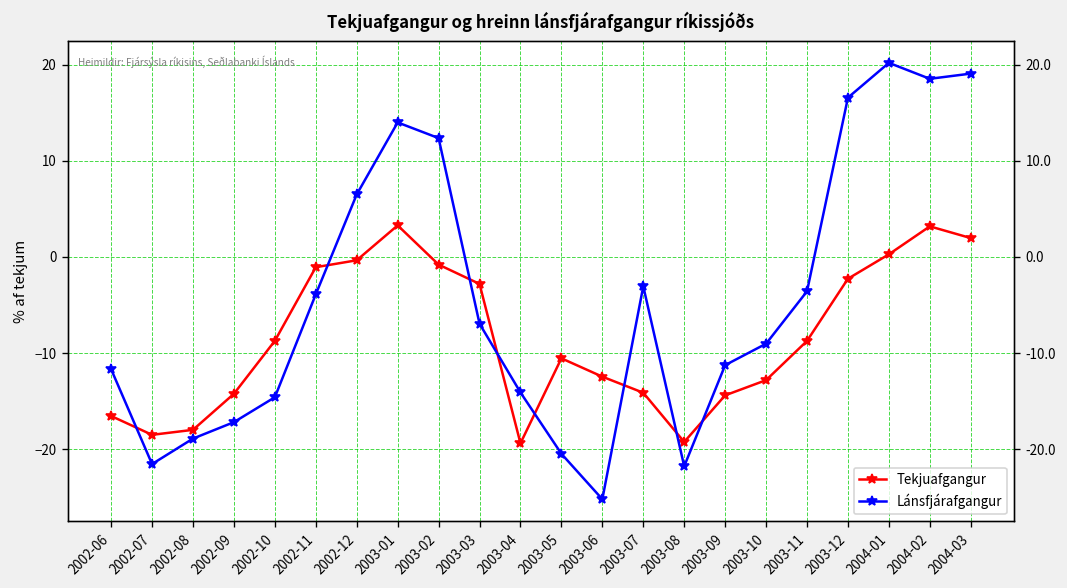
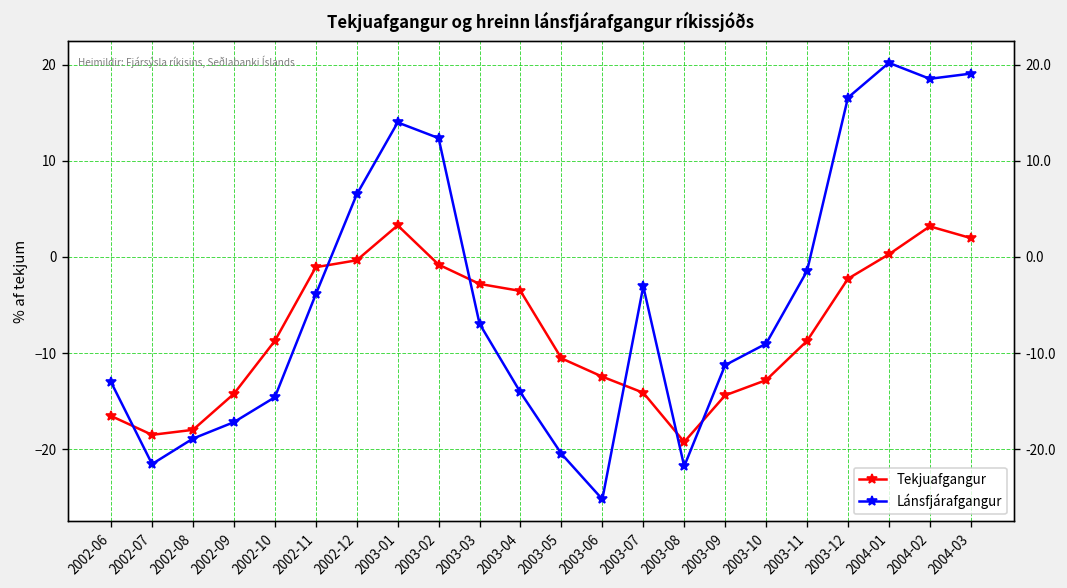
  {
    "Tekjuafgangur": {
      "2002-06": -17,
      "2002-07": -19,
      "2002-08": -18,
      "2002-09": -14,
      "2002-10": -9,
      "2002-11": -1,
      "2002-12": 0,
      "2003-01": 3,
      "2003-02": -1,
      "2003-03": -3,
-     "2003-04": -19,
+     "2003-04": -4,
      "2003-05": -11,
      "2003-06": -12,
      "2003-07": -14,
      "2003-08": -19,
      "2003-09": -14,
      "2003-10": -13,
      "2003-11": -9,
      "2003-12": -2,
      "2004-01": 0,
      "2004-02": 3,
      "2004-03": 2
    },
    "Lánsfjárafgangur": {
-     "2002-06": -12,
+     "2002-06": -13,
      "2002-07": -22,
      "2002-08": -19,
      "2002-09": -17,
      "2002-10": -15,
      "2002-11": -4,
      "2002-12": 7,
      "2003-01": 14,
      "2003-02": 12,
      "2003-03": -7,
      "2003-04": -14,
      "2003-05": -20,
      "2003-06": -25,
      "2003-07": -3,
      "2003-08": -22,
      "2003-09": -11,
      "2003-10": -9,
-     "2003-11": -4,
+     "2003-11": -1,
      "2003-12": 17,
      "2004-01": 20,
      "2004-02": 19,
      "2004-03": 19
    }
  }
